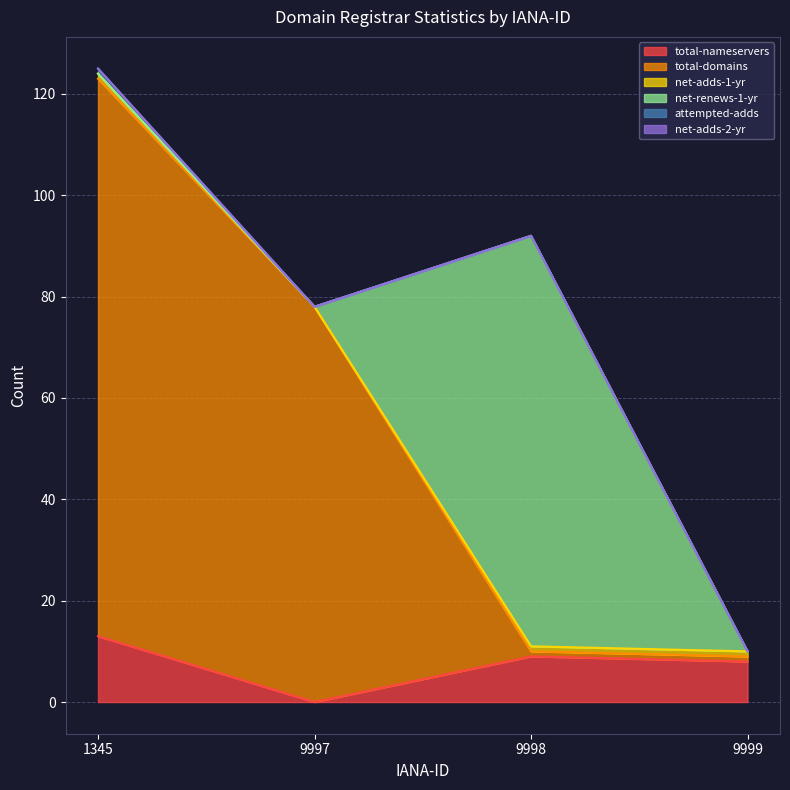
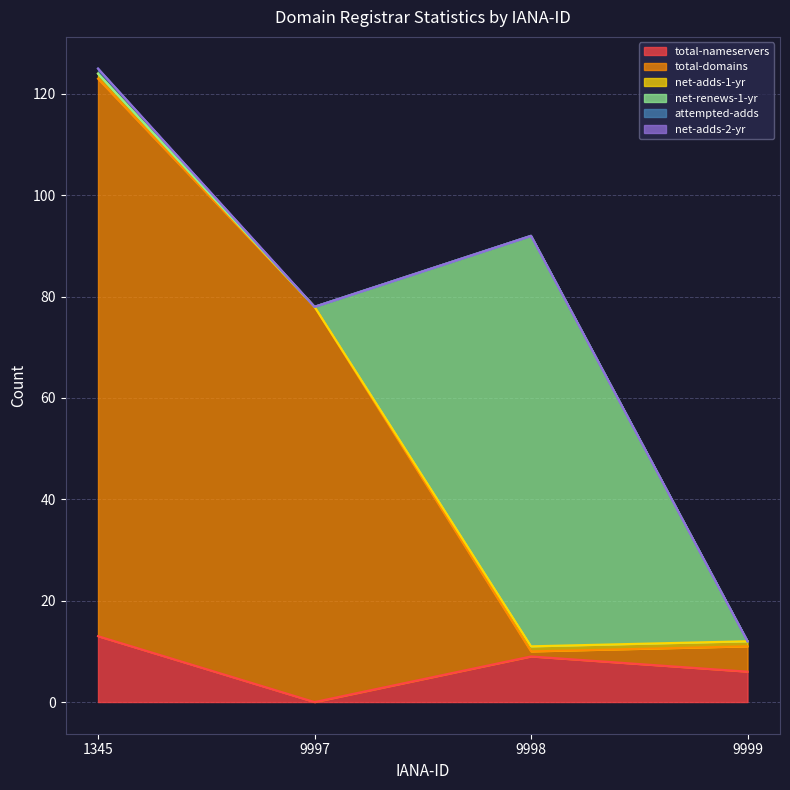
  {
    "total-nameservers": {
      "1345": 13,
      "9997": 0,
      "9998": 9,
-     "9999": 8
+     "9999": 6
    },
    "total-domains": {
      "1345": 110,
      "9998": 1,
-     "9999": 1
+     "9999": 5
    },
    "net-adds-1-yr": {
      "9998": 1
    }
  }
